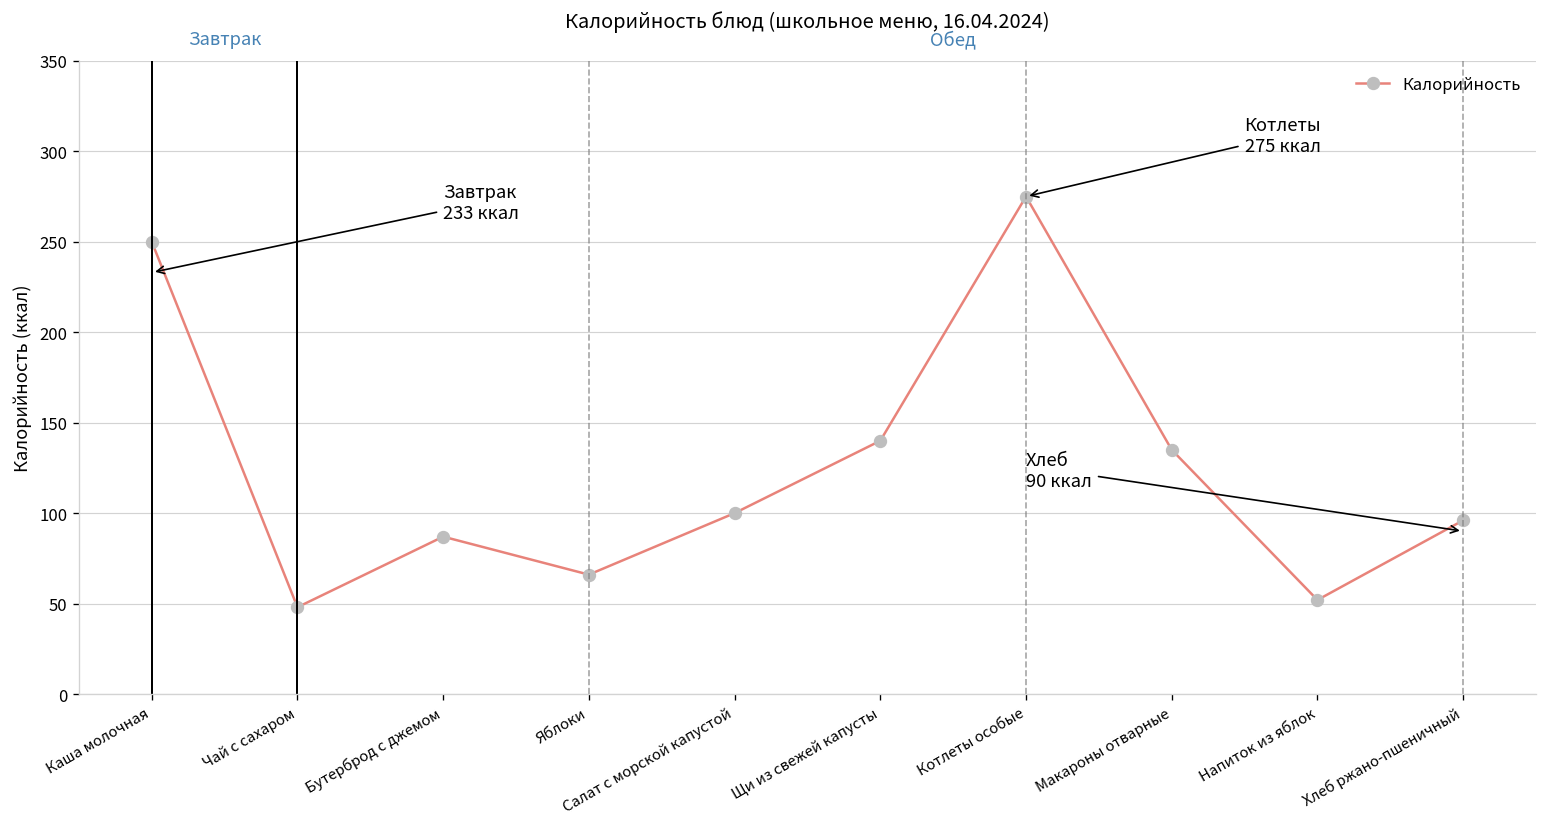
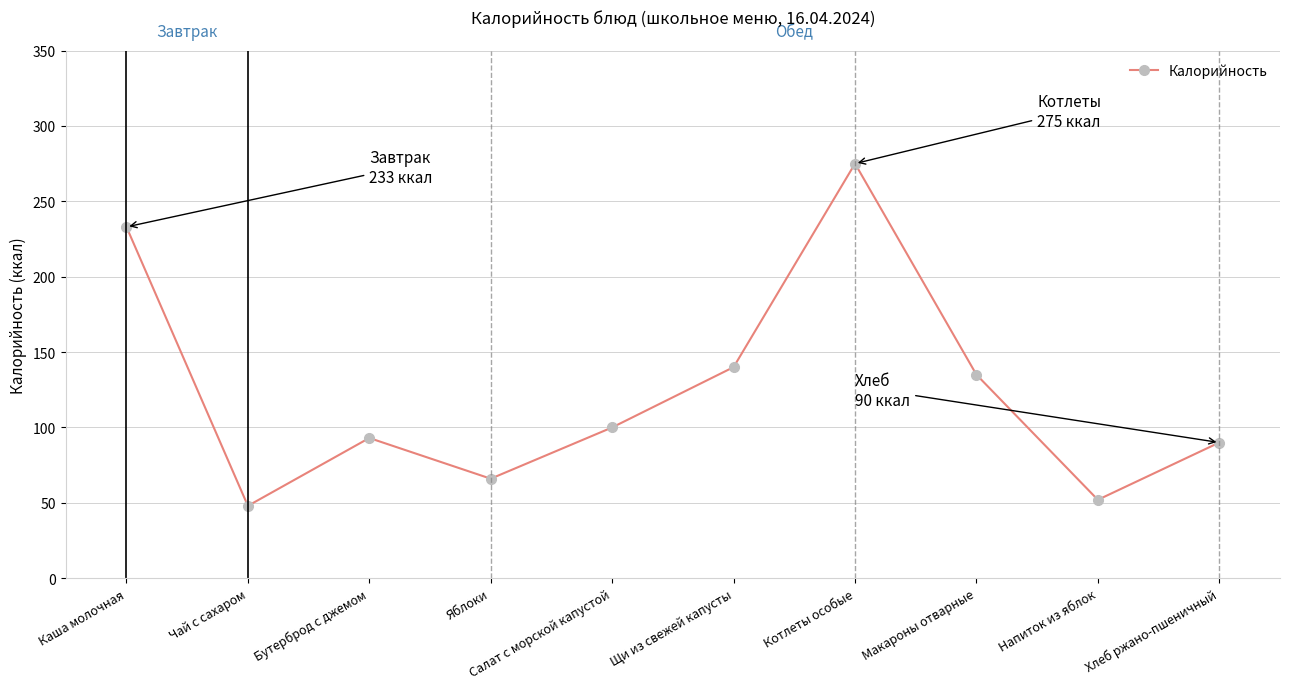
  {
-   "Каша молочная": 250,
+   "Каша молочная": 233,
    "Чай с сахаром": 48,
-   "Бутерброд с джемом": 87,
+   "Бутерброд с джемом": 93,
    "Яблоки": 66,
    "Салат с морской капустой": 100,
    "Щи из свежей капусты": 140,
    "Напиток из яблок": 52,
-   "Хлеб ржано-пшеничный": 96
+   "Хлеб ржано-пшеничный": 90
  }
